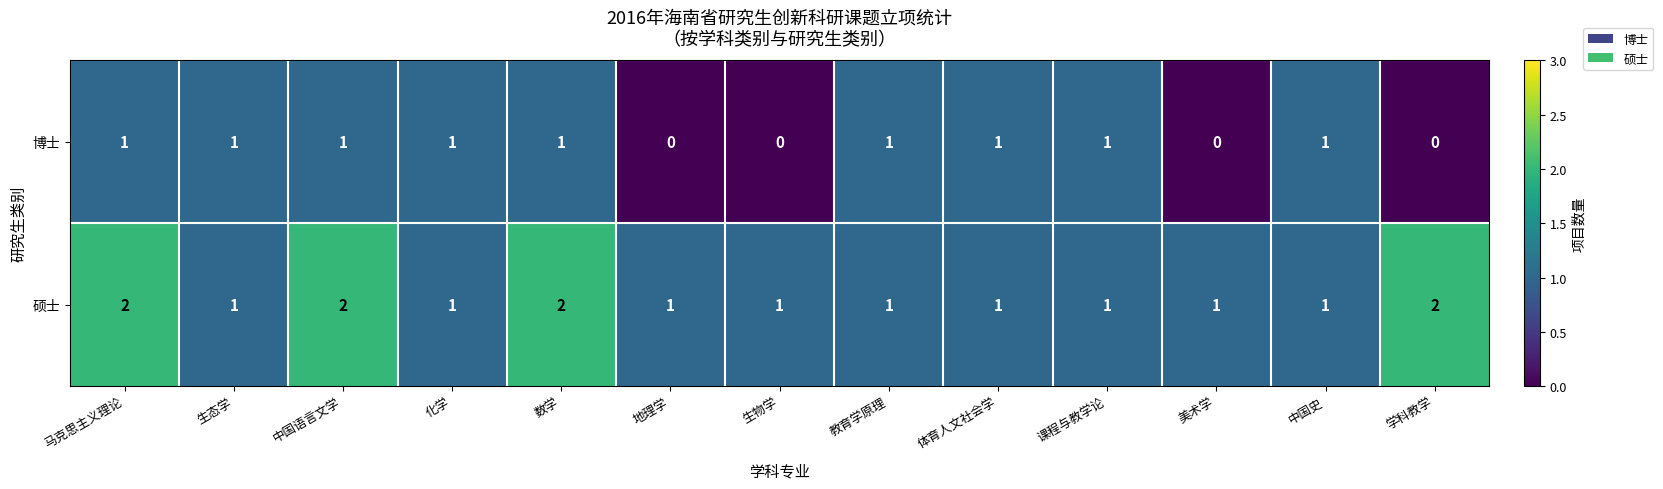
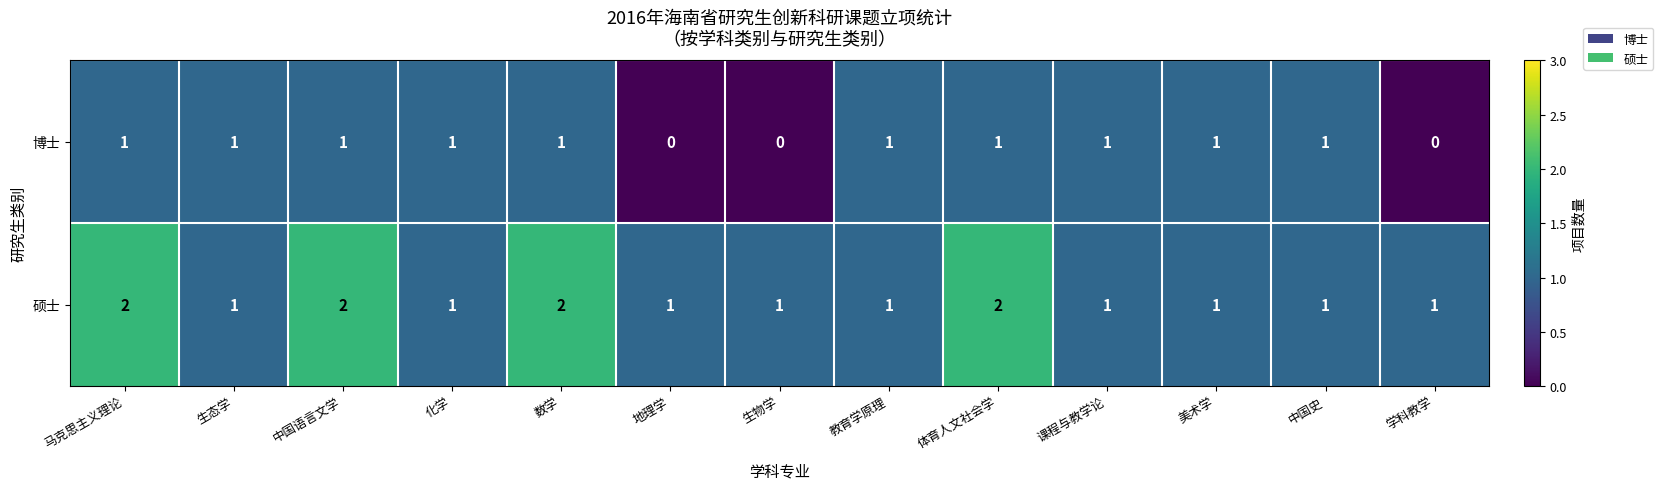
  {
    "博士": {
      "马克思主义理论": 1,
      "生态学": 1,
      "中国语言文学": 1,
      "化学": 1,
      "数学": 1,
      "地理学": 0,
      "生物学": 0,
      "教育学原理": 1,
      "体育人文社会学": 1,
      "课程与教学论": 1,
-     "美术学": 0,
+     "美术学": 1,
      "中国史": 1,
      "学科教学": 0
    },
    "硕士": {
      "马克思主义理论": 2,
      "生态学": 1,
      "中国语言文学": 2,
      "化学": 1,
      "数学": 2,
      "地理学": 1,
      "生物学": 1,
      "教育学原理": 1,
-     "体育人文社会学": 1,
+     "体育人文社会学": 2,
      "课程与教学论": 1,
      "美术学": 1,
      "中国史": 1,
-     "学科教学": 2
+     "学科教学": 1
    }
  }
